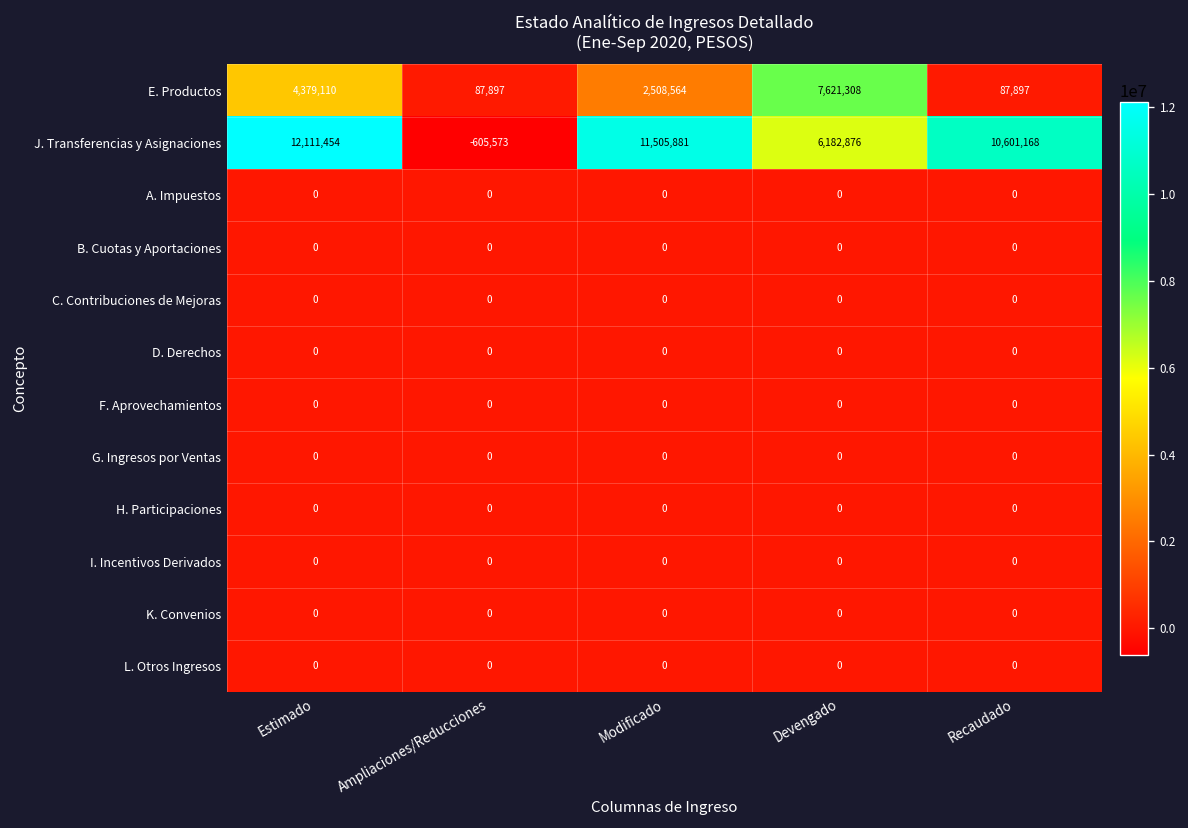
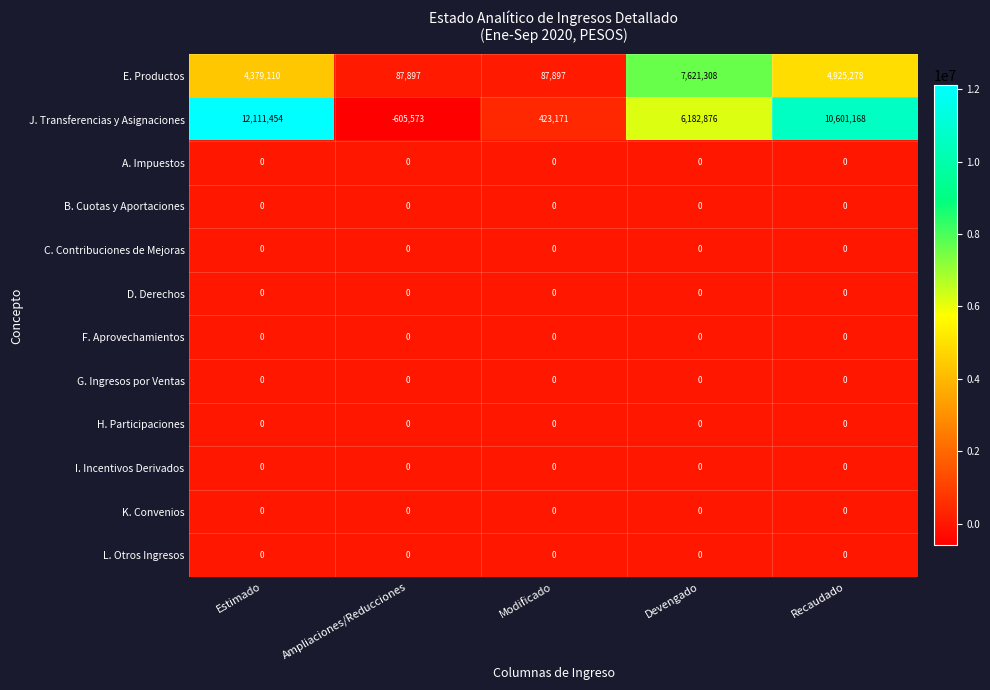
  {
    "E. Productos": {
      "Estimado": "4,379,110",
      "Ampliaciones/Reducciones": "87,897",
-     "Modificado": "2,508,564",
+     "Modificado": "87,897",
      "Devengado": "7,621,308",
-     "Recaudado": "87,897"
+     "Recaudado": "4,925,278"
    },
    "J. Transferencias y Asignaciones": {
      "Estimado": "12,111,454",
      "Ampliaciones/Reducciones": "-605,573",
-     "Modificado": "11,505,881",
+     "Modificado": "423,171",
      "Devengado": "6,182,876",
      "Recaudado": "10,601,168"
    },
    "A. Impuestos": {
      "Estimado": "0",
      "Ampliaciones/Reducciones": "0",
      "Modificado": "0",
      "Devengado": "0",
      "Recaudado": "0"
    },
    "B. Cuotas y Aportaciones": {
      "Estimado": "0",
      "Ampliaciones/Reducciones": "0",
      "Modificado": "0",
      "Devengado": "0",
      "Recaudado": "0"
    },
    "C. Contribuciones de Mejoras": {
      "Estimado": "0",
      "Ampliaciones/Reducciones": "0",
      "Modificado": "0",
      "Devengado": "0",
      "Recaudado": "0"
    },
    "D. Derechos": {
      "Estimado": "0",
      "Ampliaciones/Reducciones": "0",
      "Modificado": "0",
      "Devengado": "0",
      "Recaudado": "0"
    },
    "F. Aprovechamientos": {
      "Estimado": "0",
      "Ampliaciones/Reducciones": "0",
      "Modificado": "0",
      "Devengado": "0",
      "Recaudado": "0"
    },
    "G. Ingresos por Ventas": {
      "Estimado": "0",
      "Ampliaciones/Reducciones": "0",
      "Modificado": "0",
      "Devengado": "0",
      "Recaudado": "0"
    },
    "H. Participaciones": {
      "Estimado": "0",
      "Ampliaciones/Reducciones": "0",
      "Modificado": "0",
      "Devengado": "0",
      "Recaudado": "0"
    },
    "I. Incentivos Derivados": {
      "Estimado": "0",
      "Ampliaciones/Reducciones": "0",
      "Modificado": "0",
      "Devengado": "0",
      "Recaudado": "0"
    },
    "K. Convenios": {
      "Estimado": "0",
      "Ampliaciones/Reducciones": "0",
      "Modificado": "0",
      "Devengado": "0",
      "Recaudado": "0"
    },
    "L. Otros Ingresos": {
      "Estimado": "0",
      "Ampliaciones/Reducciones": "0",
      "Modificado": "0",
      "Devengado": "0",
      "Recaudado": "0"
    }
  }
